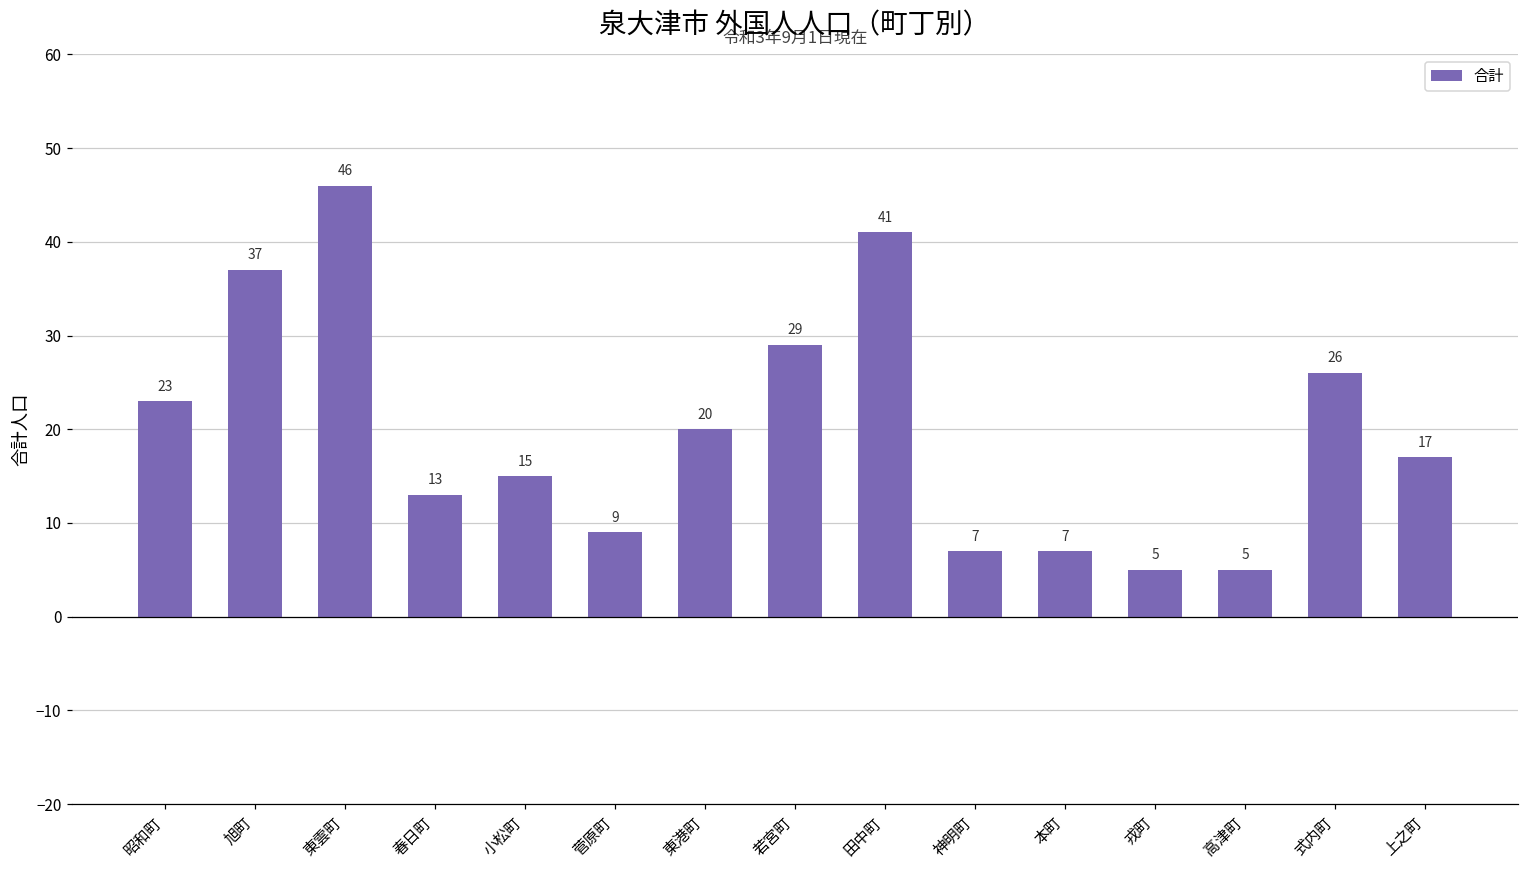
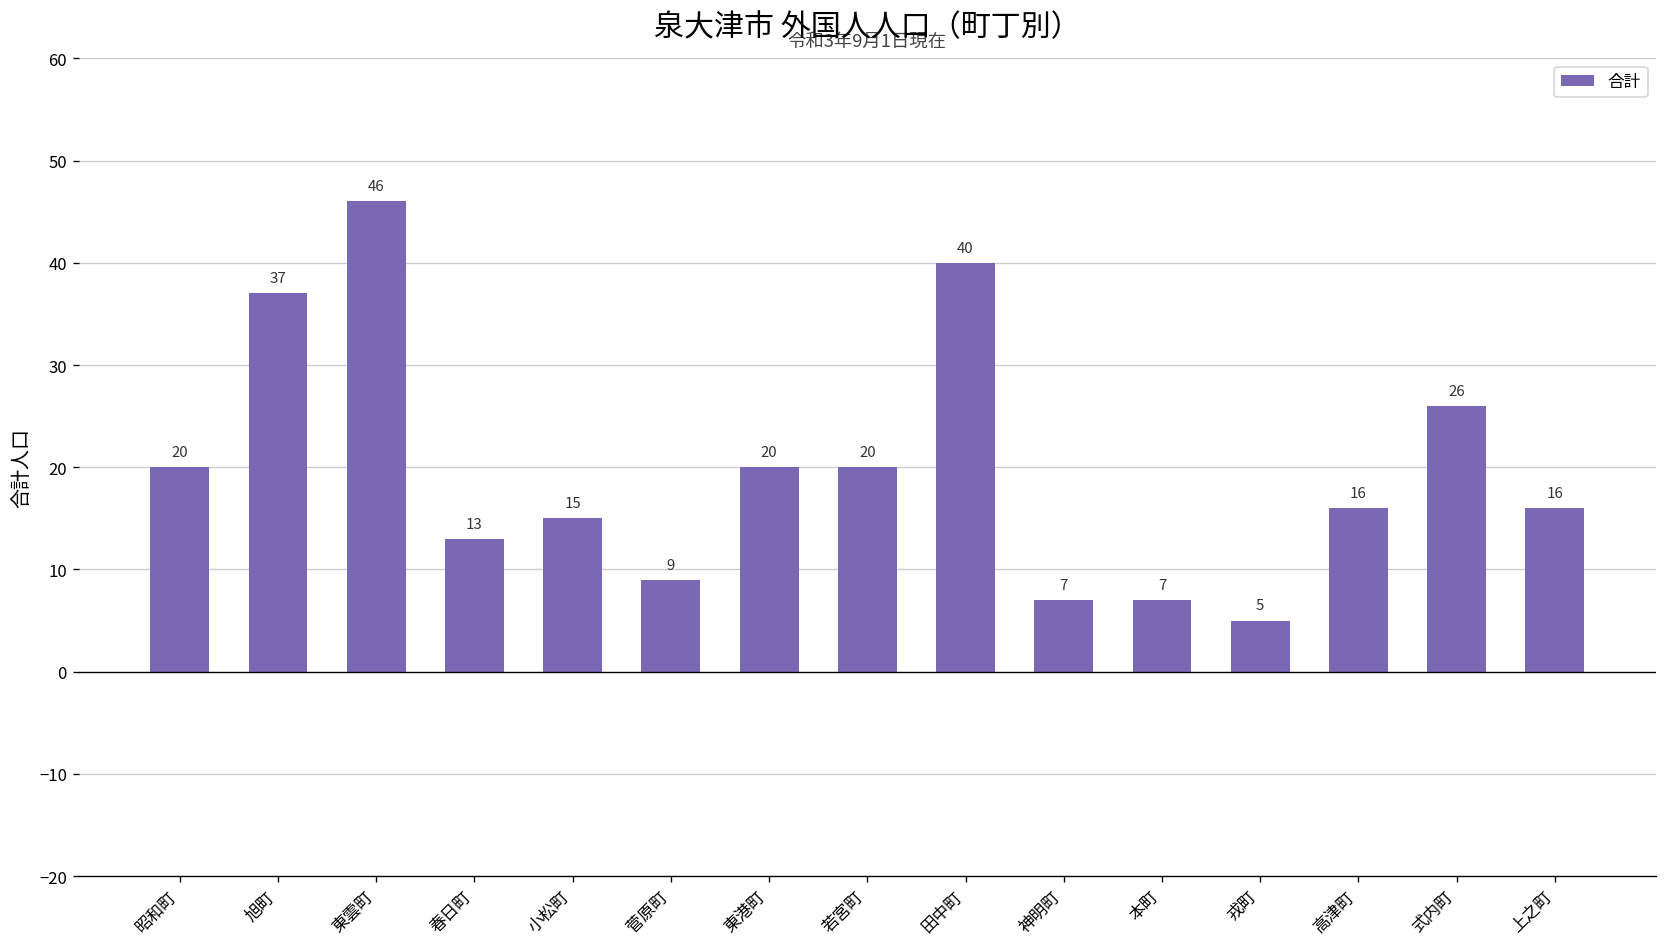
  {
-   "昭和町": 23,
+   "昭和町": 20,
    "旭町": 37,
    "東雲町": 46,
    "春日町": 13,
    "小松町": 15,
    "菅原町": 9,
    "東港町": 20,
-   "若宮町": 29,
-   "田中町": 41,
+   "若宮町": 20,
+   "田中町": 40,
    "神明町": 7,
    "本町": 7,
    "戎町": 5,
-   "高津町": 5,
+   "高津町": 16,
    "式内町": 26,
-   "上之町": 17
+   "上之町": 16
  }
